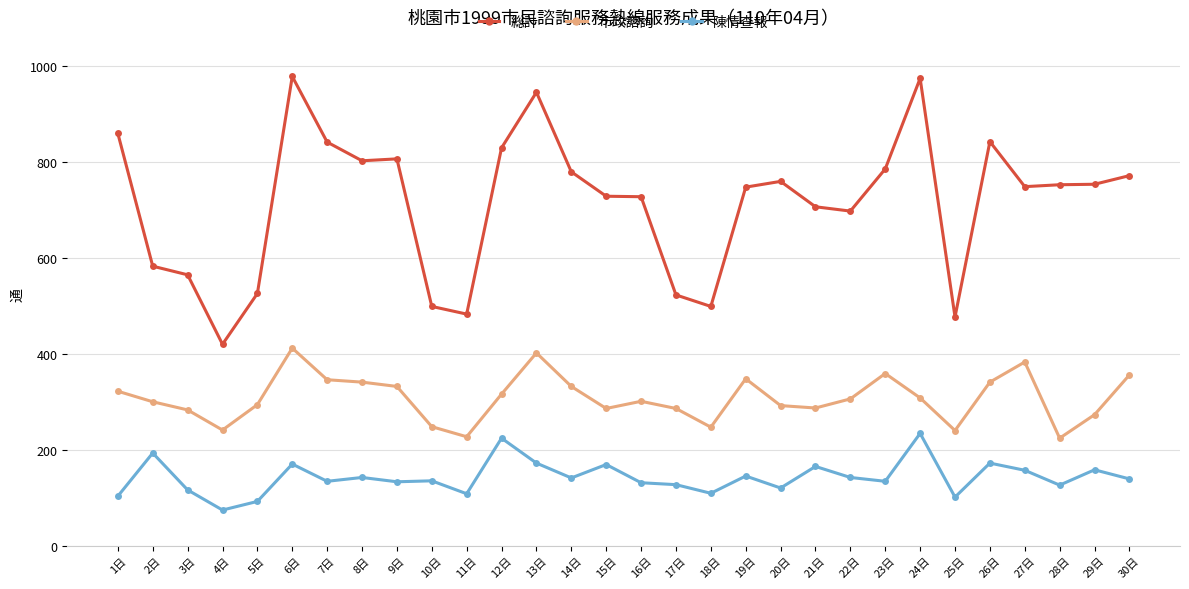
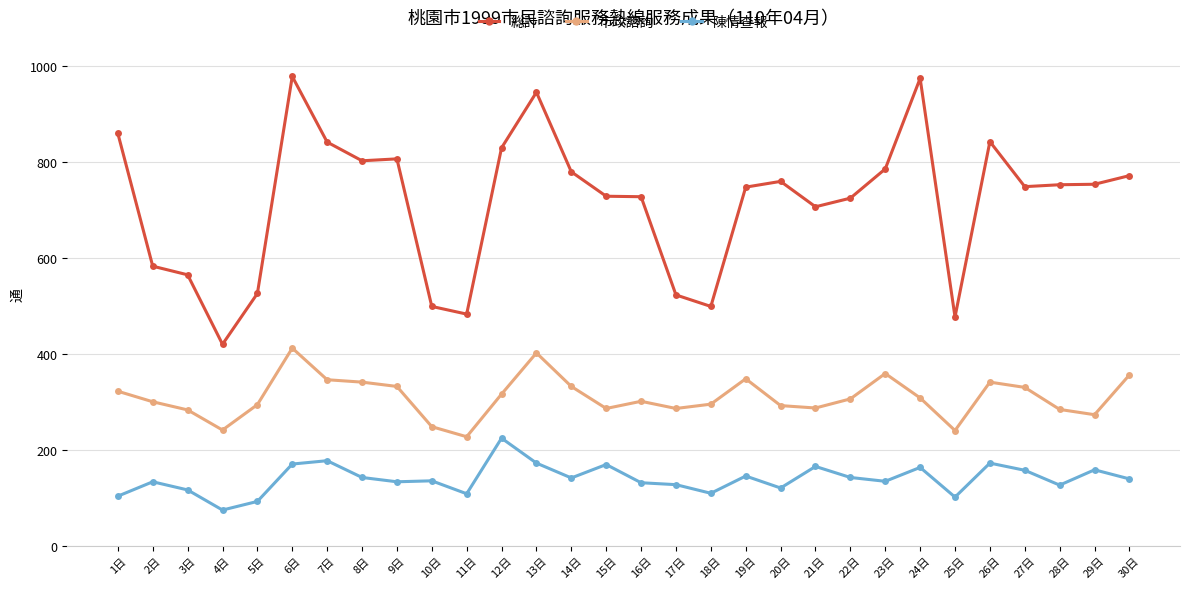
  {
    "総計": {
      "1日": 860,
      "2日": 580,
      "3日": 570,
      "4日": 420,
      "5日": 530,
      "6日": 980,
      "7日": 840,
      "8日": 800,
      "9日": 810,
      "10日": 500,
      "11日": 480,
      "12日": 830,
      "13日": 950,
      "14日": 780,
      "15日": 730,
      "16日": 730,
      "17日": 520,
      "18日": 500,
      "19日": 750,
      "20日": 760,
      "21日": 710,
-     "22日": 700,
+     "22日": 730,
      "23日": 790,
      "24日": 980,
      "25日": 480,
      "26日": 840,
      "27日": 750,
      "28日": 750,
      "29日": 750,
      "30日": 770
    },
    "市政諮詢": {
      "1日": 320,
      "2日": 300,
      "3日": 280,
      "4日": 240,
      "5日": 290,
      "6日": 410,
      "7日": 350,
      "8日": 340,
      "9日": 330,
      "10日": 250,
      "11日": 230,
      "12日": 320,
      "13日": 400,
      "14日": 330,
      "15日": 290,
      "16日": 300,
      "17日": 290,
-     "18日": 250,
+     "18日": 300,
      "19日": 350,
      "20日": 290,
      "21日": 290,
      "22日": 310,
      "23日": 360,
      "24日": 310,
      "25日": 240,
      "26日": 340,
-     "27日": 380,
-     "28日": 220,
+     "27日": 330,
+     "28日": 280,
      "29日": 270,
      "30日": 360
    },
    "陳情查報": {
      "1日": 100,
-     "2日": 190,
+     "2日": 130,
      "3日": 120,
      "4日": 70,
      "5日": 90,
      "6日": 170,
-     "7日": 130,
+     "7日": 180,
      "8日": 140,
      "9日": 130,
      "10日": 140,
      "11日": 110,
      "12日": 220,
      "13日": 170,
      "14日": 140,
      "15日": 170,
      "16日": 130,
      "17日": 130,
      "18日": 110,
      "19日": 150,
      "20日": 120,
      "21日": 170,
      "22日": 140,
      "23日": 130,
-     "24日": 230,
+     "24日": 160,
      "25日": 100,
      "26日": 170,
      "27日": 160,
      "28日": 130,
      "29日": 160,
      "30日": 140
    }
  }
